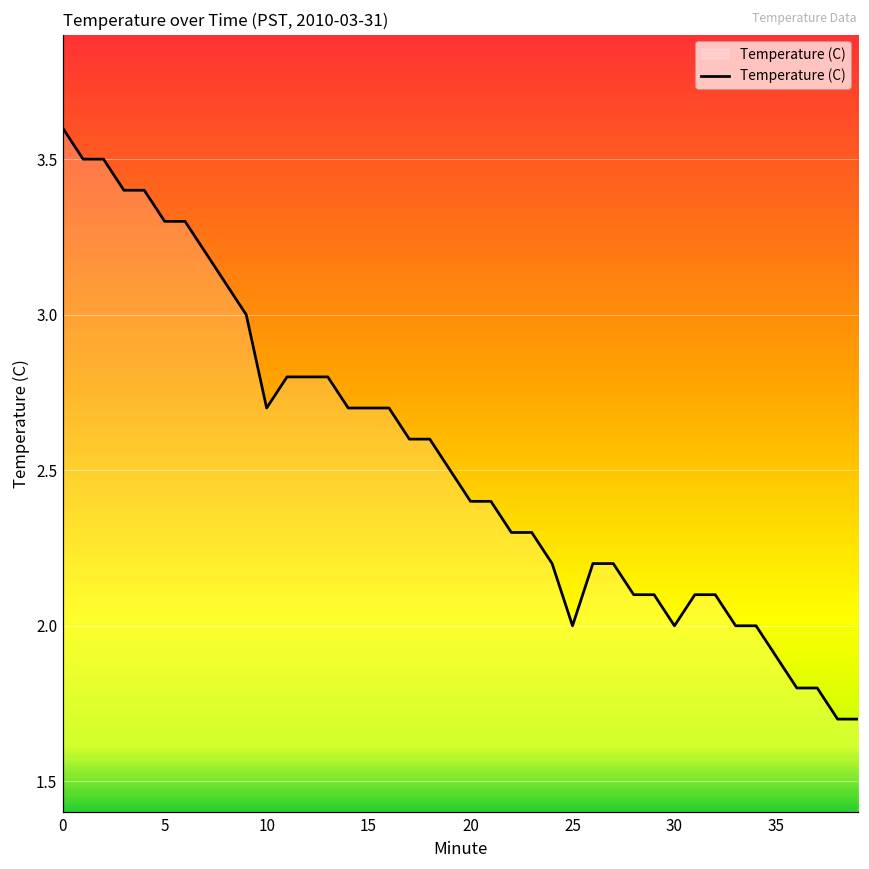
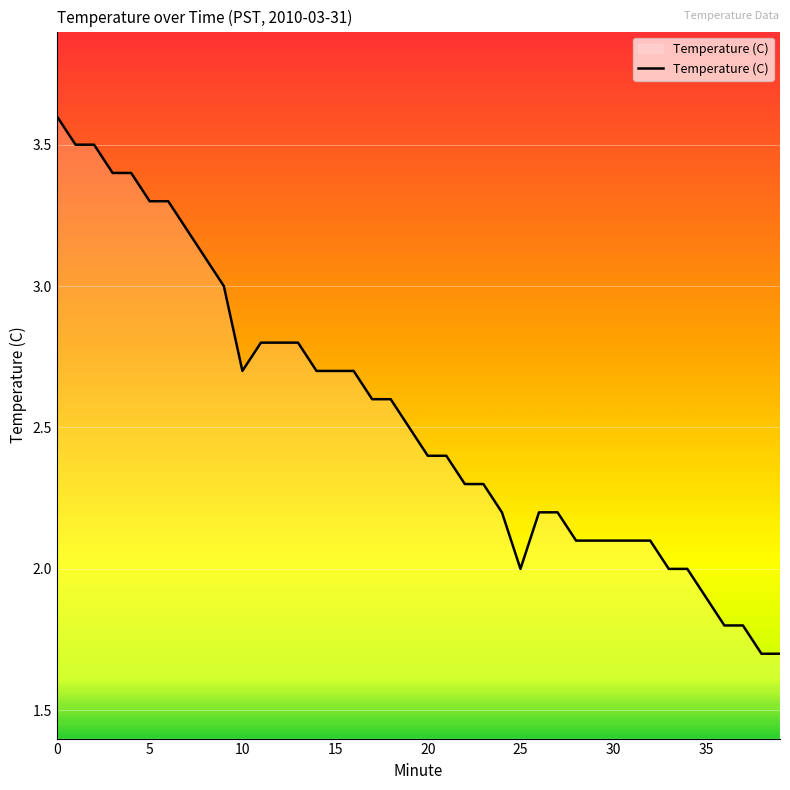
  {
    "0": 3.6,
    "5": 3.3,
    "10": 2.7,
    "15": 2.7,
    "20": 2.4,
    "25": 2.0,
-   "30": 2.0,
+   "30": 2.1,
    "35": 1.9
  }
